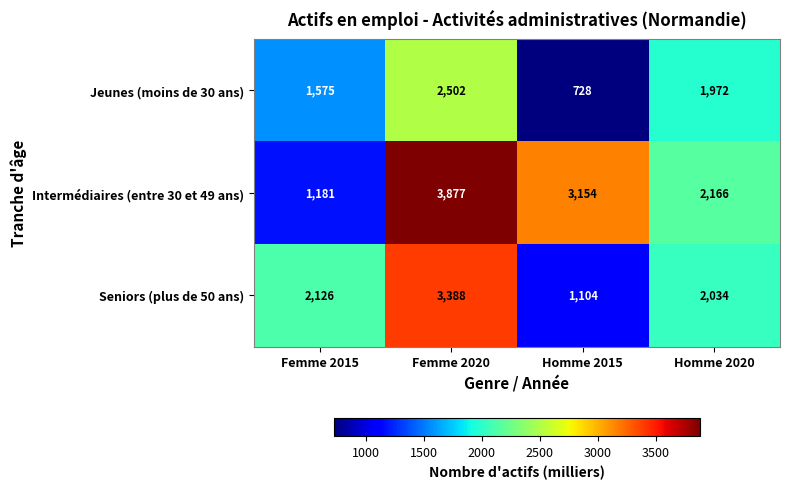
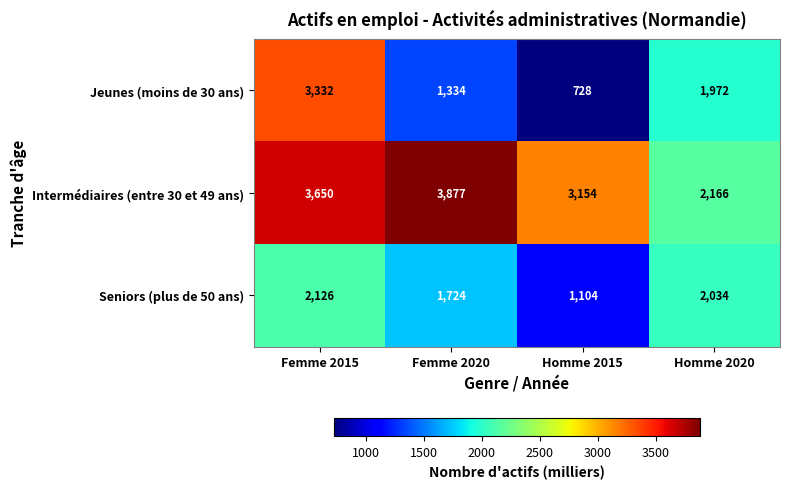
  {
    "Jeunes (moins de 30 ans)": {
-     "Femme 2015": "1,575",
-     "Femme 2020": "2,502",
+     "Femme 2015": "3,332",
+     "Femme 2020": "1,334",
      "Homme 2015": "728",
      "Homme 2020": "1,972"
    },
    "Intermédiaires (entre 30 et 49 ans)": {
-     "Femme 2015": "1,181",
+     "Femme 2015": "3,650",
      "Femme 2020": "3,877",
      "Homme 2015": "3,154",
      "Homme 2020": "2,166"
    },
    "Seniors (plus de 50 ans)": {
      "Femme 2015": "2,126",
-     "Femme 2020": "3,388",
+     "Femme 2020": "1,724",
      "Homme 2015": "1,104",
      "Homme 2020": "2,034"
    }
  }
